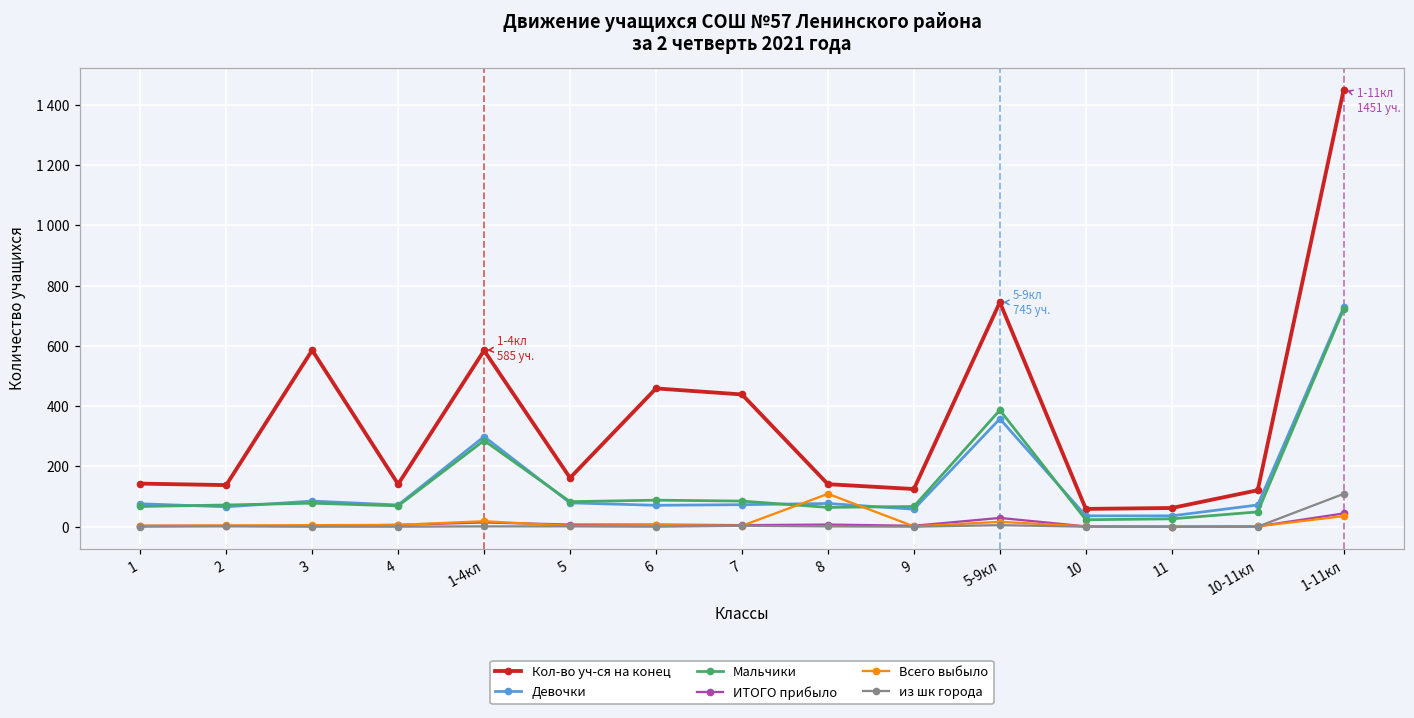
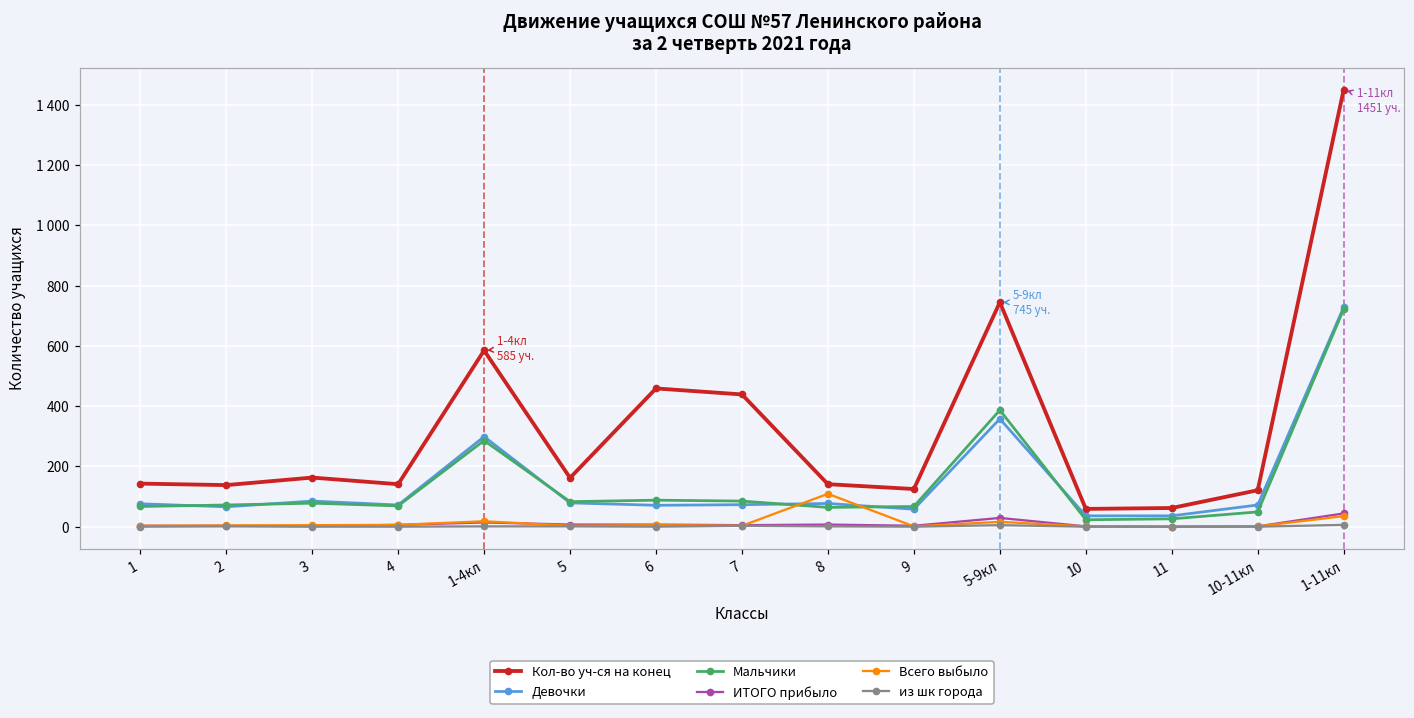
  {
    "Кол-во уч-ся на конец": {
      "1": 140,
      "2": 140,
-     "3": 590,
+     "3": 160,
      "4": 140,
      "5": 160,
      "6": 460,
      "7": 440,
      "8": 140,
      "9": 130,
      "10": 60,
      "11": 60,
      "10-11кл": 120
    },
    "Девочки": {
      "1-4кл": 300,
      "6": 70,
      "7": 70,
      "8": 80,
      "5-9кл": 360,
      "10": 40,
      "11": 40,
      "10-11кл": 70
    },
    "Мальчики": {
      "1-4кл": 290,
      "6": 90,
      "7": 90,
      "8": 60,
      "5-9кл": 390,
      "10": 20,
      "11": 30,
      "10-11кл": 50
    },
    "ИТОГО прибыло": {
      "5-9кл": 30
    },
    "Всего выбыло": {
      "8": 110,
      "5-9кл": 20
    },
    "из шк города": {
      "1-4кл": 0,
      "5-9кл": 10,
-     "1-11кл": 110
+     "1-11кл": 10
    }
  }
